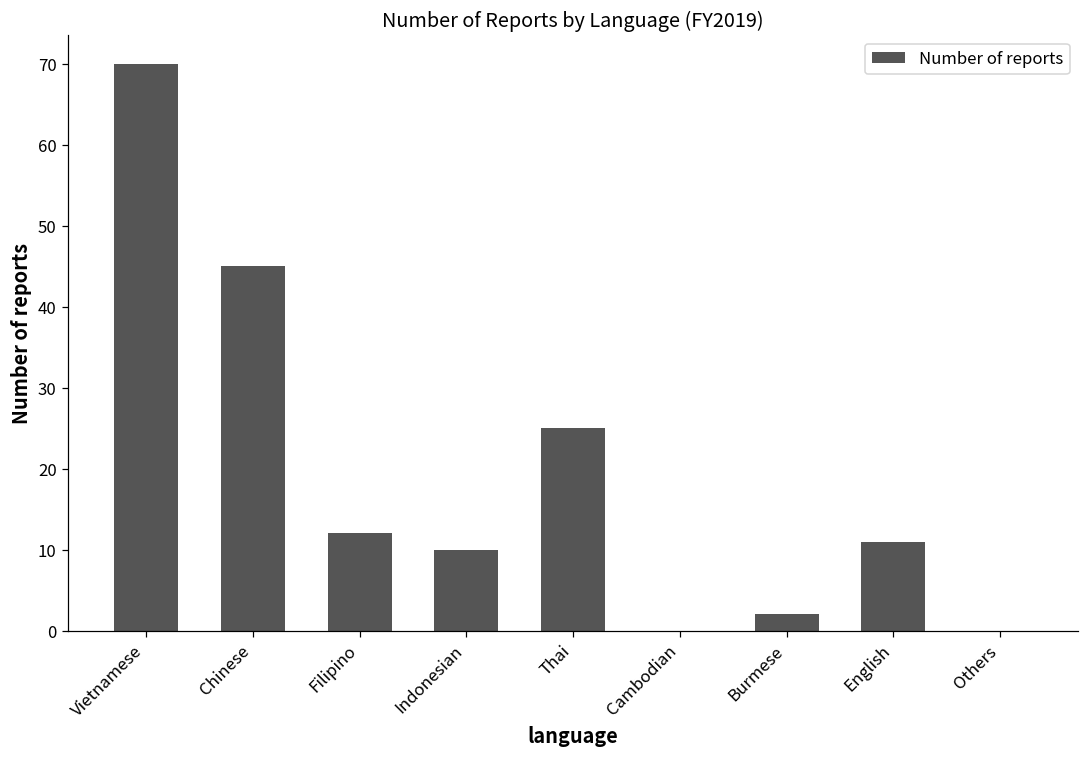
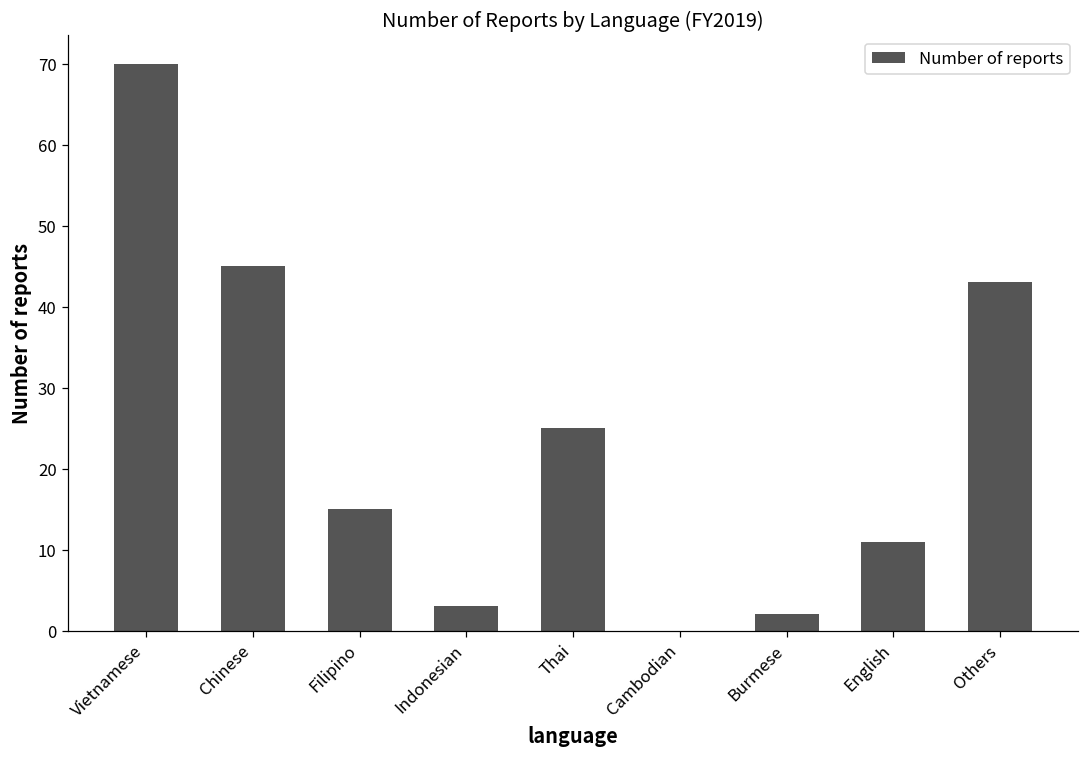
  {
    "Vietnamese": 70,
    "Chinese": 45,
-   "Filipino": 12,
-   "Indonesian": 10,
+   "Filipino": 15,
+   "Indonesian": 3,
    "Thai": 25,
    "Cambodian": 0,
    "Burmese": 2,
    "English": 11,
-   "Others": 0
+   "Others": 43
  }
